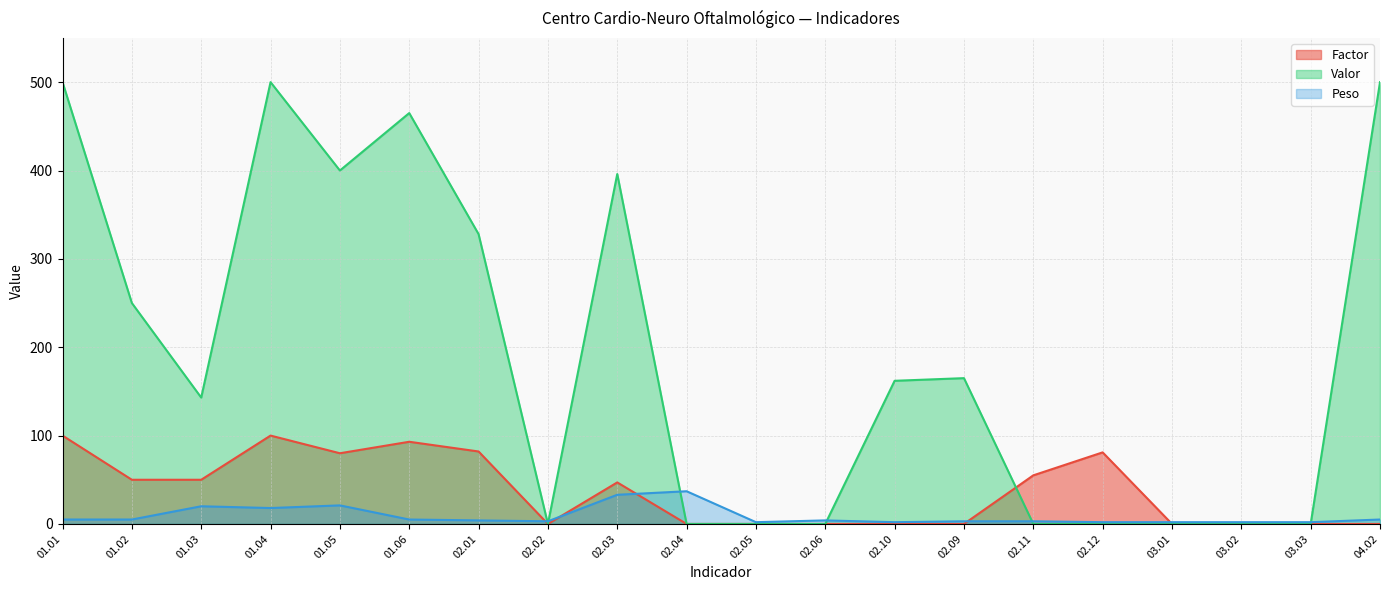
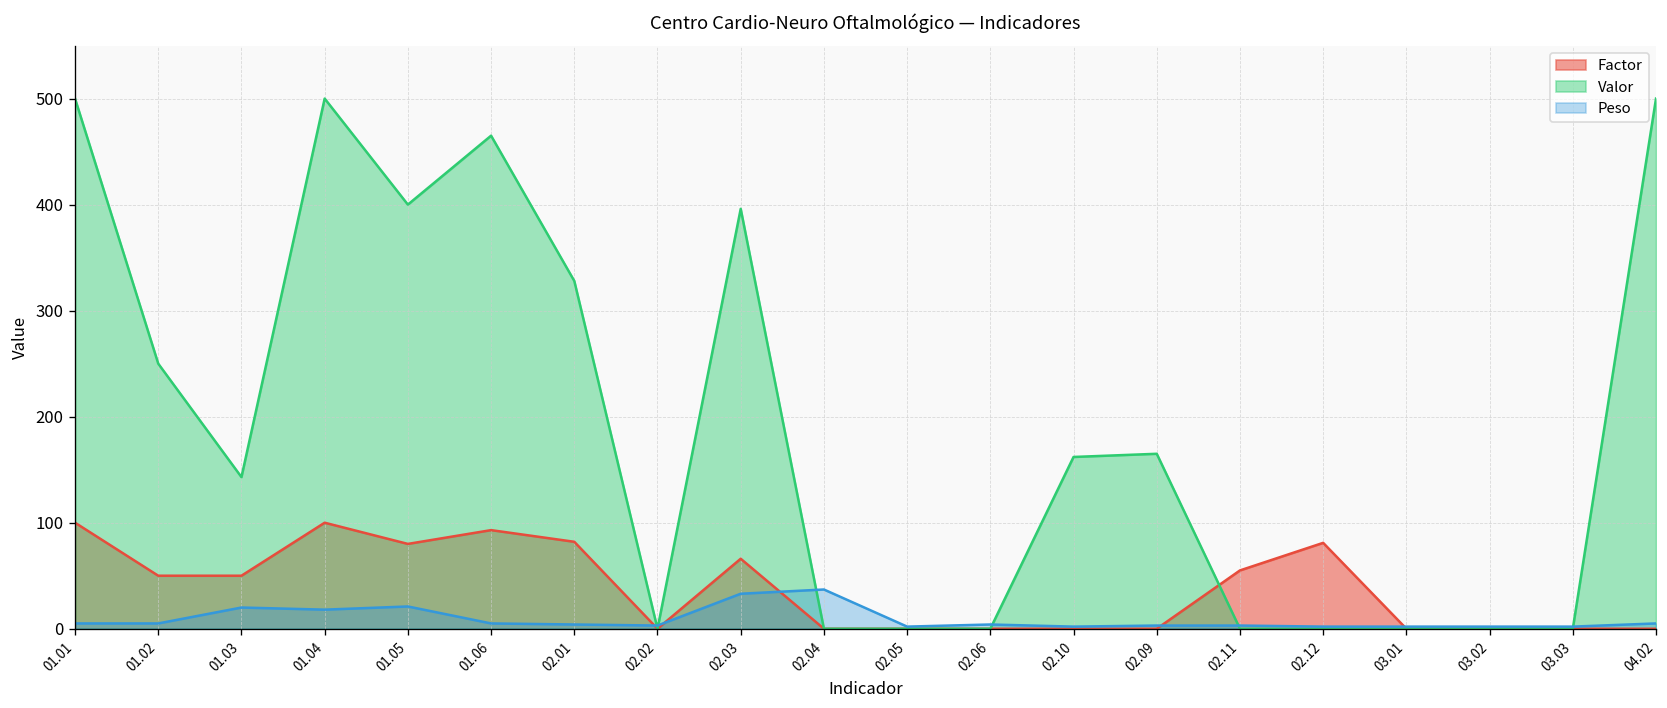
  {
    "Factor": {
      "01.01": 100,
      "01.02": 50,
      "01.03": 50,
      "01.04": 100,
      "01.05": 80,
      "01.06": 90,
      "02.01": 80,
-     "02.03": 50,
+     "02.03": 70,
      "02.09": 0,
      "02.11": 60,
      "02.12": 80,
      "04.02": 0
    },
    "Valor": {
      "01.01": 500,
      "01.02": 250,
      "01.03": 140,
      "01.04": 500,
      "01.05": 400,
      "01.06": 470,
      "02.01": 330,
      "02.03": 400,
      "02.10": 160,
      "02.09": 170,
      "02.11": 0,
      "04.02": 500
    },
    "Peso": {
      "01.01": 10,
      "01.02": 10,
      "01.03": 20,
      "01.04": 20,
      "01.05": 20,
      "01.06": 10,
      "02.01": 0,
      "02.02": 0,
      "02.03": 30,
      "02.04": 40,
      "02.06": 0,
      "02.09": 0,
      "02.11": 0,
      "04.02": 10
    }
  }
